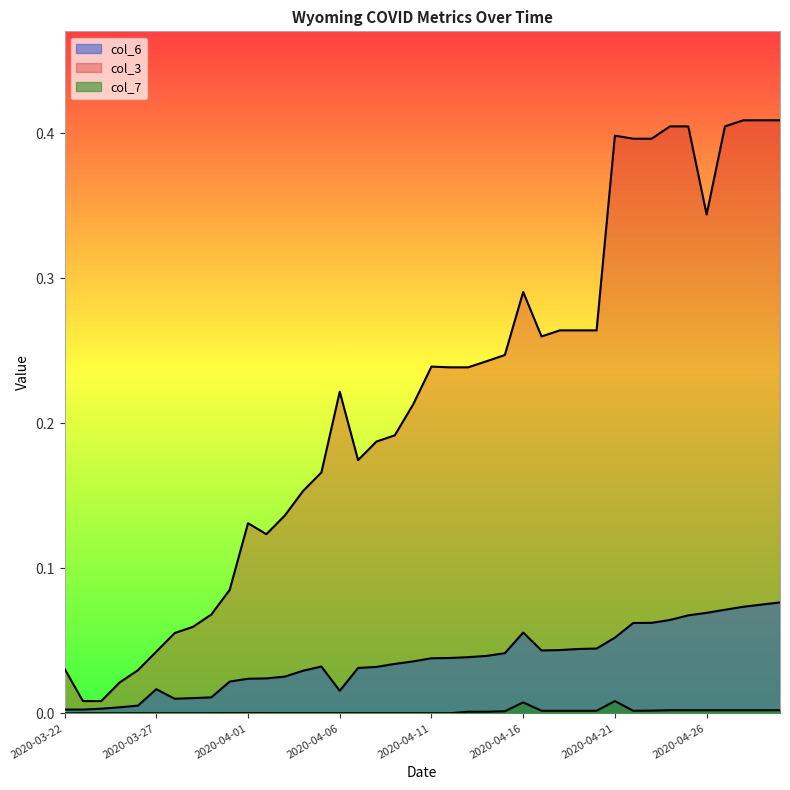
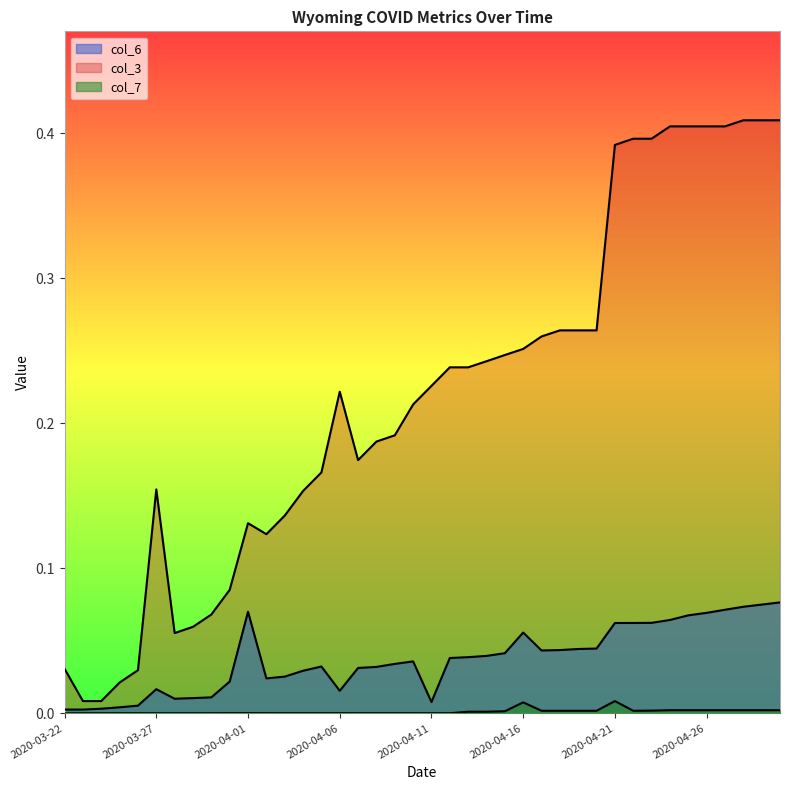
  {
    "col_6": {
      "2020-03-22": 0.003,
      "2020-03-27": 0.017,
-     "2020-04-01": 0.024,
+     "2020-04-01": 0.070,
      "2020-04-06": 0.016,
-     "2020-04-11": 0.038,
+     "2020-04-11": 0.008,
      "2020-04-16": 0.056,
-     "2020-04-21": 0.052,
+     "2020-04-21": 0.062,
      "2020-04-26": 0.069
    },
    "col_3": {
      "2020-03-22": 0.031,
-     "2020-03-27": 0.043,
+     "2020-03-27": 0.155,
      "2020-04-01": 0.131,
      "2020-04-06": 0.222,
-     "2020-04-11": 0.239,
-     "2020-04-16": 0.291,
-     "2020-04-21": 0.399,
-     "2020-04-26": 0.344
+     "2020-04-11": 0.226,
+     "2020-04-16": 0.251,
+     "2020-04-21": 0.392,
+     "2020-04-26": 0.405
    },
    "col_7": {
      "2020-03-22": 0.000,
      "2020-03-27": 0.000,
      "2020-04-01": 0.000,
      "2020-04-06": 0.000,
      "2020-04-11": 0.000,
      "2020-04-16": 0.008,
      "2020-04-21": 0.008,
      "2020-04-26": 0.002
    }
  }
